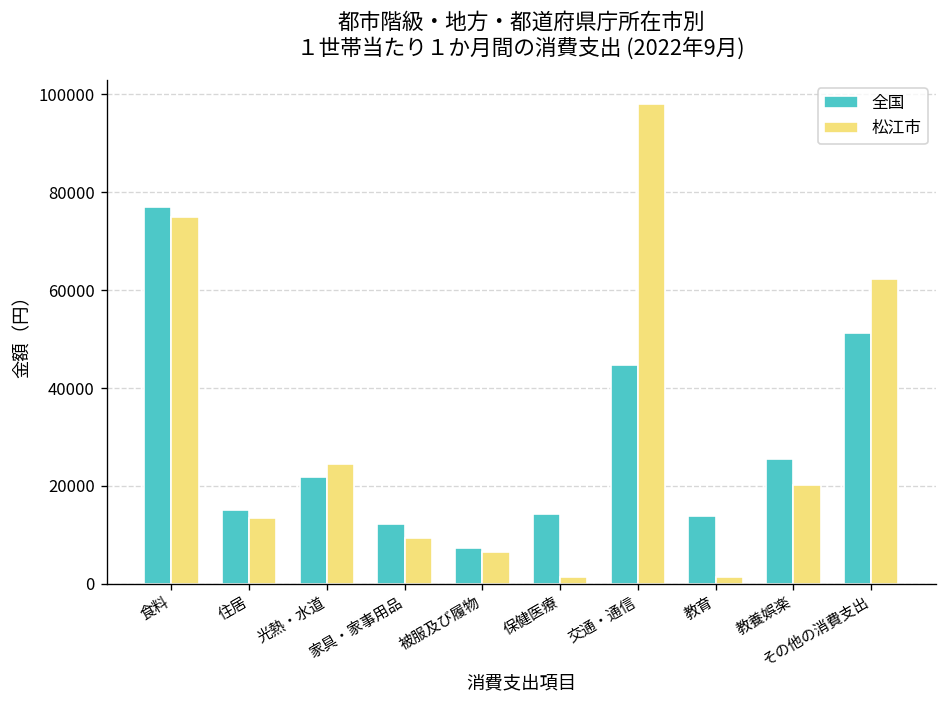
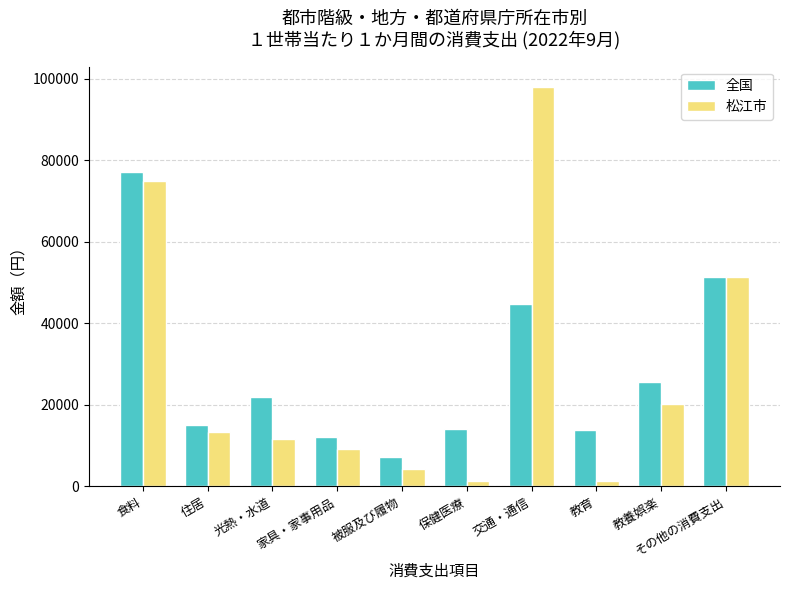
  {
    "全国": {
      "食料": 77000,
      "住居": 15000,
      "光熱・水道": 22000,
      "家具・家事用品": 12000,
      "被服及び履物": 7000,
      "保健医療": 14000,
      "交通・通信": 45000,
      "教育": 14000,
      "教養娯楽": 26000,
      "その他の消費支出": 51000
    },
    "松江市": {
      "食料": 75000,
      "住居": 13000,
-     "光熱・水道": 24000,
+     "光熱・水道": 12000,
      "家具・家事用品": 9000,
-     "被服及び履物": 7000,
+     "被服及び履物": 4000,
      "保健医療": 1000,
      "交通・通信": 98000,
      "教育": 1000,
      "教養娯楽": 20000,
-     "その他の消費支出": 62000
+     "その他の消費支出": 51000
    }
  }
